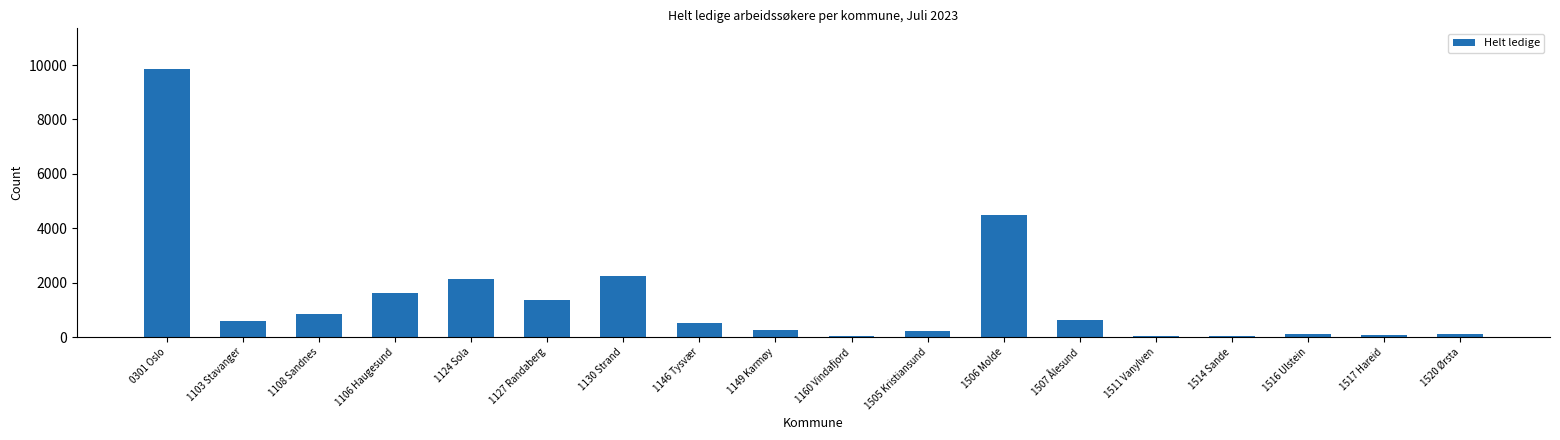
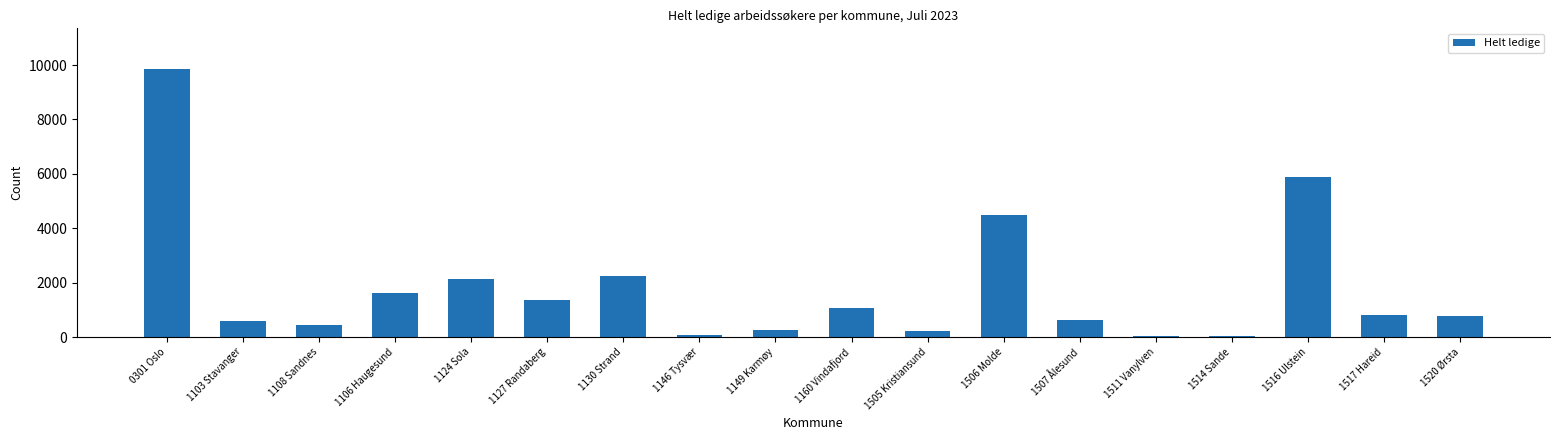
  {
    "0301 Oslo": 9900,
    "1103 Stavanger": 600,
-   "1108 Sandnes": 900,
+   "1108 Sandnes": 400,
    "1106 Haugesund": 1600,
    "1124 Sola": 2100,
    "1127 Randaberg": 1300,
    "1130 Strand": 2200,
-   "1146 Tysvær": 500,
+   "1146 Tysvær": 100,
    "1149 Karmøy": 300,
-   "1160 Vindafjord": 0,
+   "1160 Vindafjord": 1100,
    "1505 Kristiansund": 200,
    "1506 Molde": 4500,
    "1507 Ålesund": 600,
-   "1516 Ulstein": 100,
-   "1517 Hareid": 100,
-   "1520 Ørsta": 100
+   "1516 Ulstein": 5900,
+   "1517 Hareid": 800,
+   "1520 Ørsta": 800
  }
